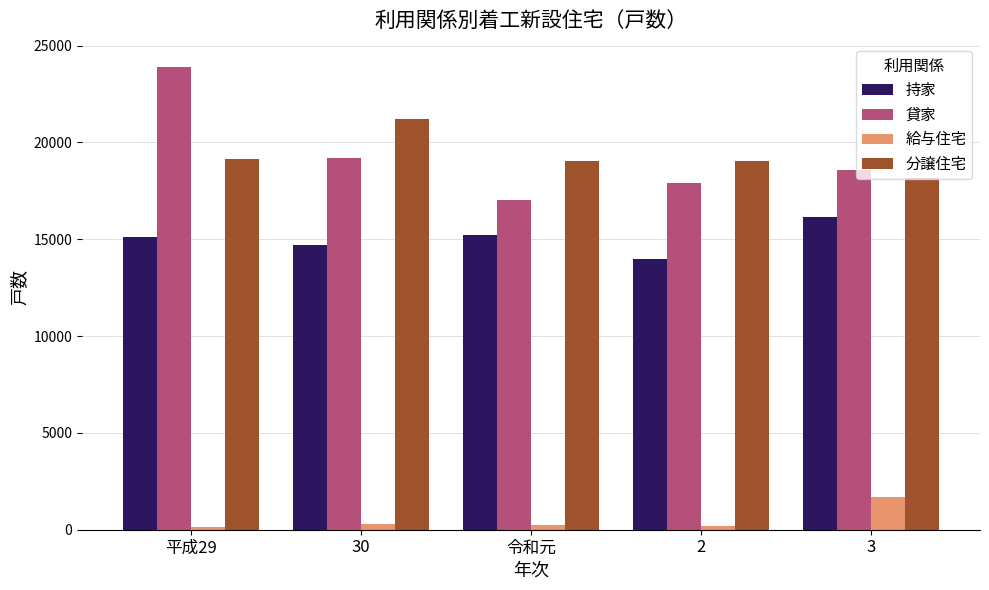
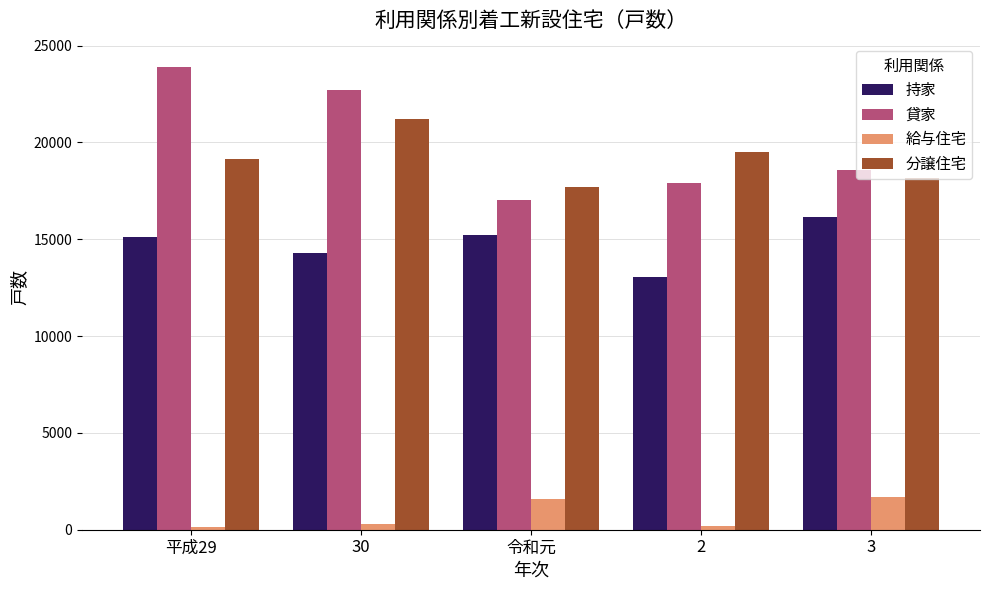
  {
    "持家": {
      "平成29": 15100,
-     "30": 14700,
+     "30": 14300,
      "令和元": 15200,
-     "2": 14000,
+     "2": 13000,
      "3": 16100
    },
    "貸家": {
      "平成29": 23900,
-     "30": 19200,
+     "30": 22700,
      "令和元": 17000,
      "2": 17900,
      "3": 18600
    },
    "給与住宅": {
      "30": 300,
-     "令和元": 300,
+     "令和元": 1600,
      "2": 200,
      "3": 1700
    },
    "分譲住宅": {
      "平成29": 19200,
      "30": 21200,
-     "令和元": 19100,
-     "2": 19100
+     "令和元": 17700,
+     "2": 19500
    }
  }
